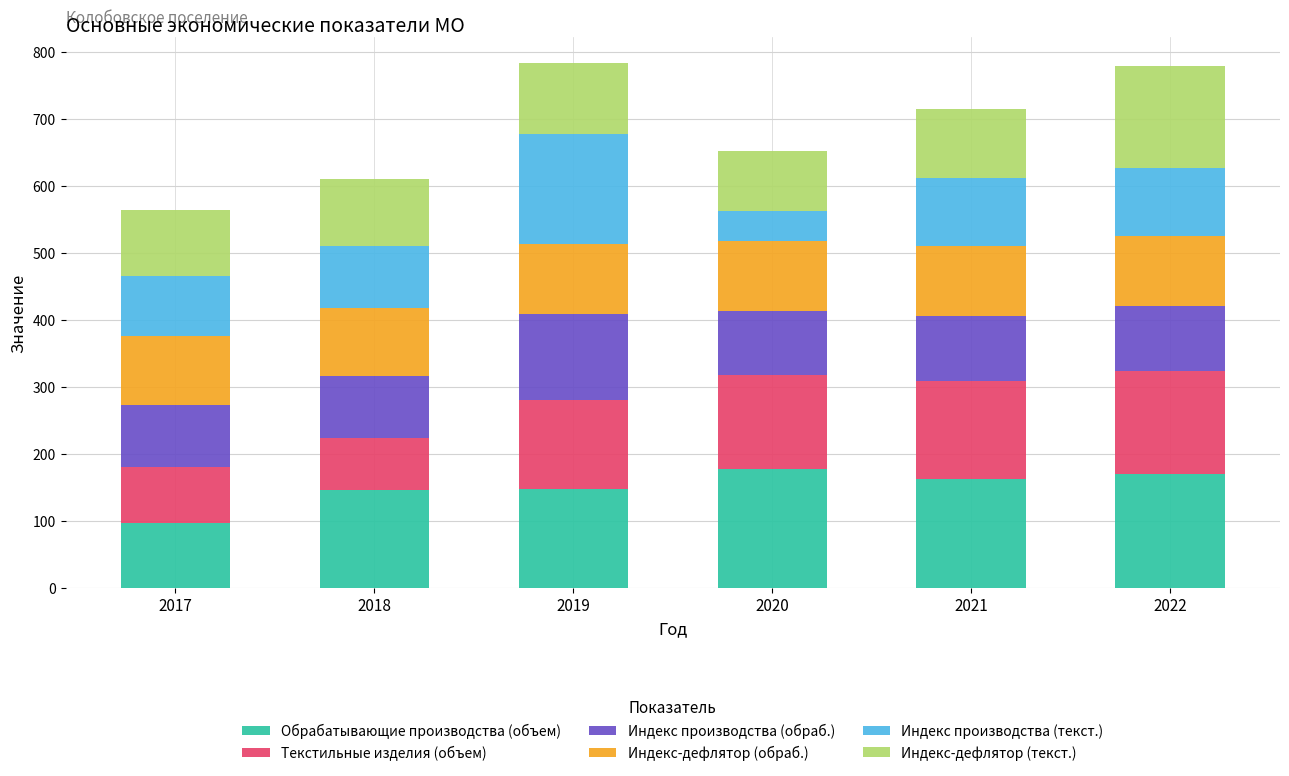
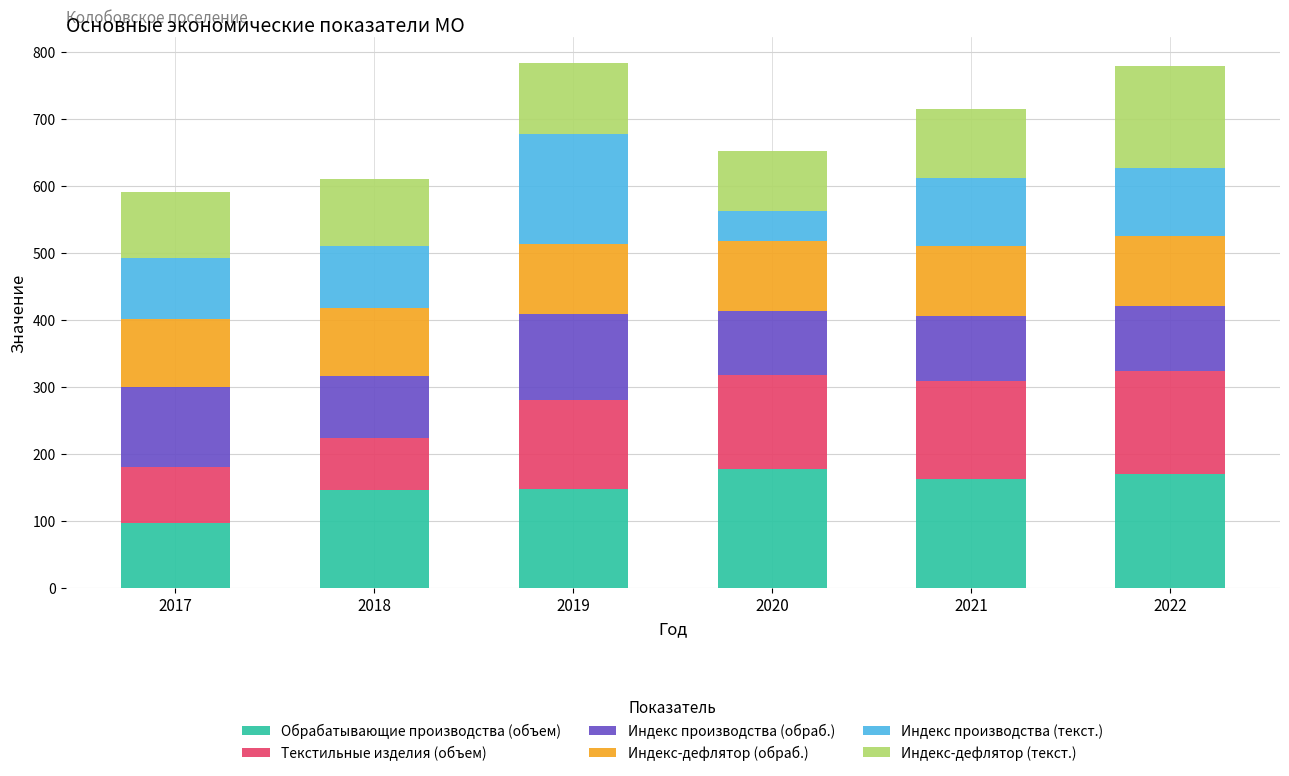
  {
    "Обрабатывающие производства (объем)": {
      "2017": 100,
      "2018": 150,
      "2019": 150,
      "2020": 180,
      "2021": 160,
      "2022": 170
    },
    "Текстильные изделия (объем)": {
      "2017": 80,
      "2018": 80,
      "2019": 130,
      "2020": 140,
      "2021": 150,
      "2022": 150
    },
    "Индекс производства (обраб.)": {
-     "2017": 90,
+     "2017": 120,
      "2018": 90,
      "2019": 130,
      "2020": 100,
      "2021": 100,
      "2022": 100
    },
    "Индекс-дефлятор (обраб.)": {
      "2017": 100,
      "2018": 100,
      "2019": 100,
      "2020": 100,
      "2021": 100,
      "2022": 100
    },
    "Индекс производства (текст.)": {
      "2017": 90,
      "2018": 90,
      "2019": 160,
      "2020": 40,
      "2021": 100,
      "2022": 100
    },
    "Индекс-дефлятор (текст.)": {
      "2017": 100,
      "2018": 100,
      "2019": 110,
      "2020": 90,
      "2021": 100,
      "2022": 150
    }
  }
